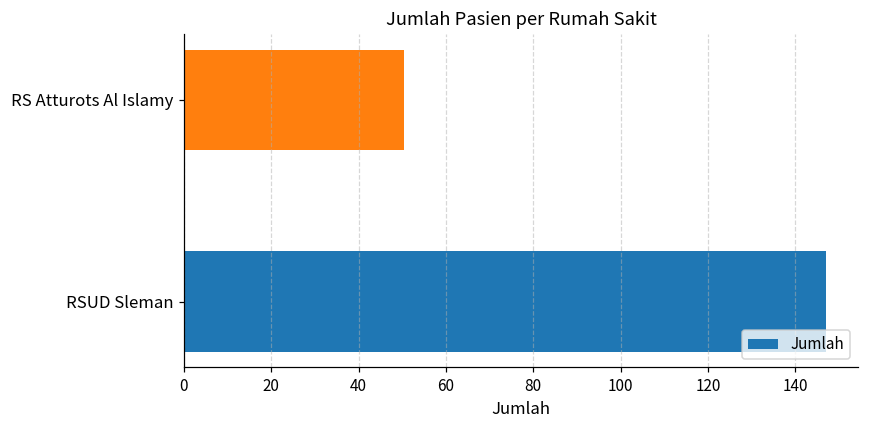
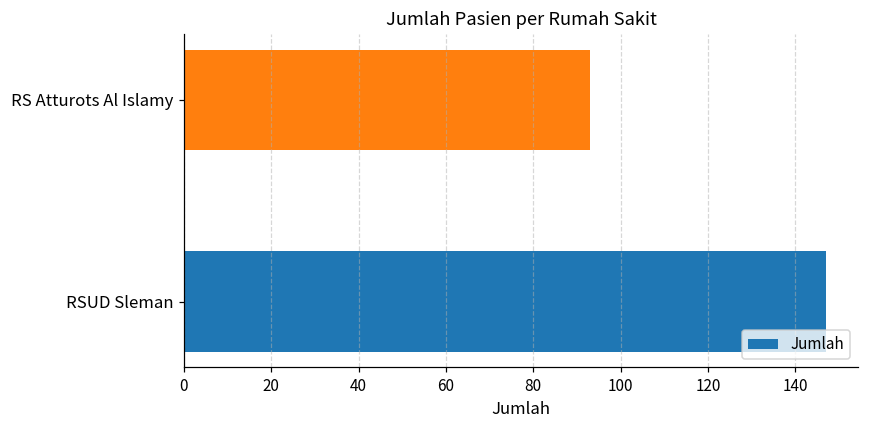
  {
-   "RS Atturots Al Islamy": 51,
+   "RS Atturots Al Islamy": 93,
    "RSUD Sleman": 147
  }
